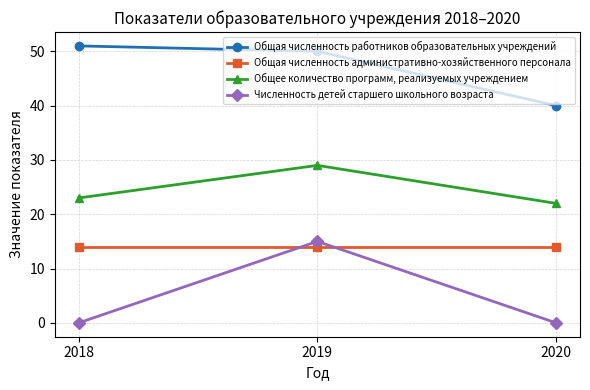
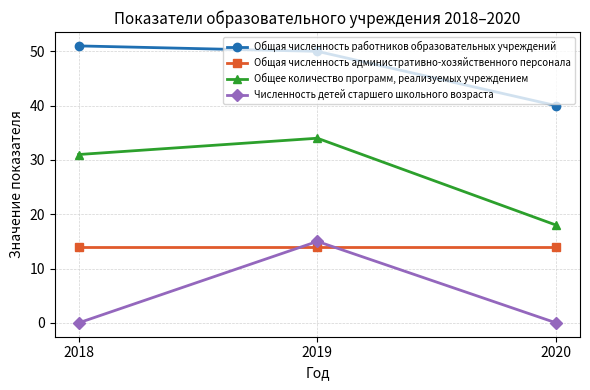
  {
    "Общая численность работников образовательных учреждений": {
      "2018": 51,
      "2020": 40
    },
    "Общая численность административно-хозяйственного персонала": {
      "2018": 14,
      "2019": 14,
      "2020": 14
    },
    "Общее количество программ, реализуемых учреждением": {
-     "2018": 23,
-     "2019": 29,
-     "2020": 22
+     "2018": 31,
+     "2019": 34,
+     "2020": 18
    },
    "Численность детей старшего школьного возраста": {
      "2018": 0,
      "2019": 15,
      "2020": 0
    }
  }
